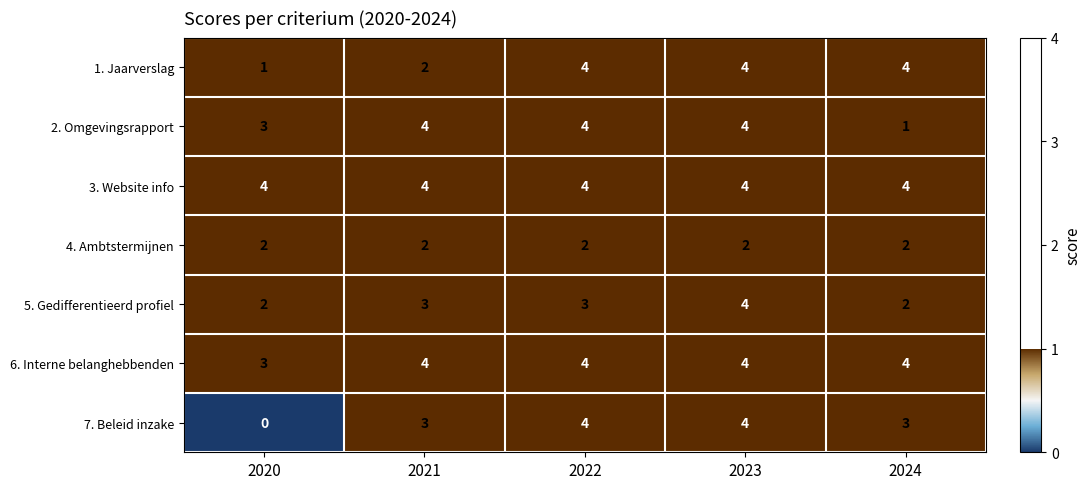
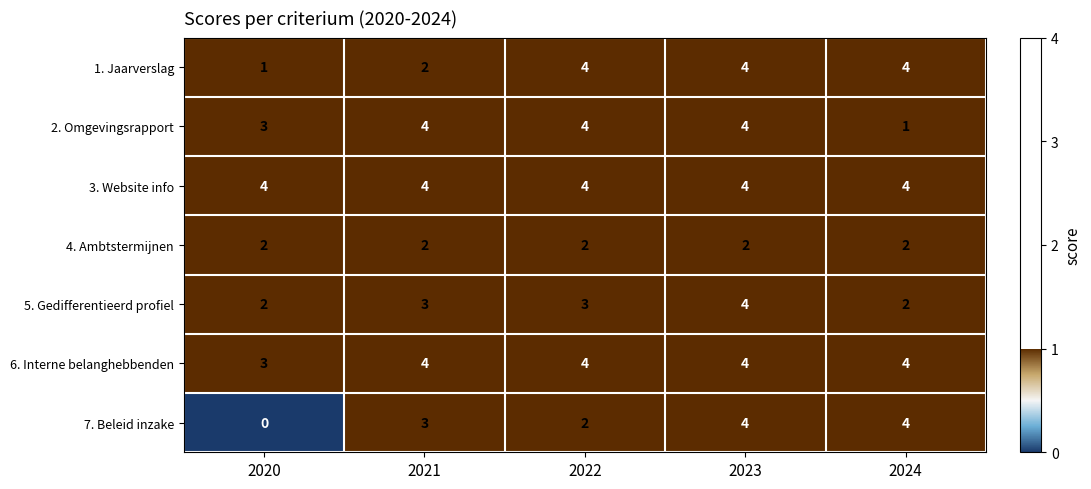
  {
    "1. Jaarverslag": {
      "2020": 1,
      "2021": 2,
      "2022": 4,
      "2023": 4,
      "2024": 4
    },
    "2. Omgevingsrapport": {
      "2020": 3,
      "2021": 4,
      "2022": 4,
      "2023": 4,
      "2024": 1
    },
    "3. Website info": {
      "2020": 4,
      "2021": 4,
      "2022": 4,
      "2023": 4,
      "2024": 4
    },
    "4. Ambtstermijnen": {
      "2020": 2,
      "2021": 2,
      "2022": 2,
      "2023": 2,
      "2024": 2
    },
    "5. Gedifferentieerd profiel": {
      "2020": 2,
      "2021": 3,
      "2022": 3,
      "2023": 4,
      "2024": 2
    },
    "6. Interne belanghebbenden": {
      "2020": 3,
      "2021": 4,
      "2022": 4,
      "2023": 4,
      "2024": 4
    },
    "7. Beleid inzake": {
      "2020": 0,
      "2021": 3,
-     "2022": 4,
+     "2022": 2,
      "2023": 4,
-     "2024": 3
+     "2024": 4
    }
  }
